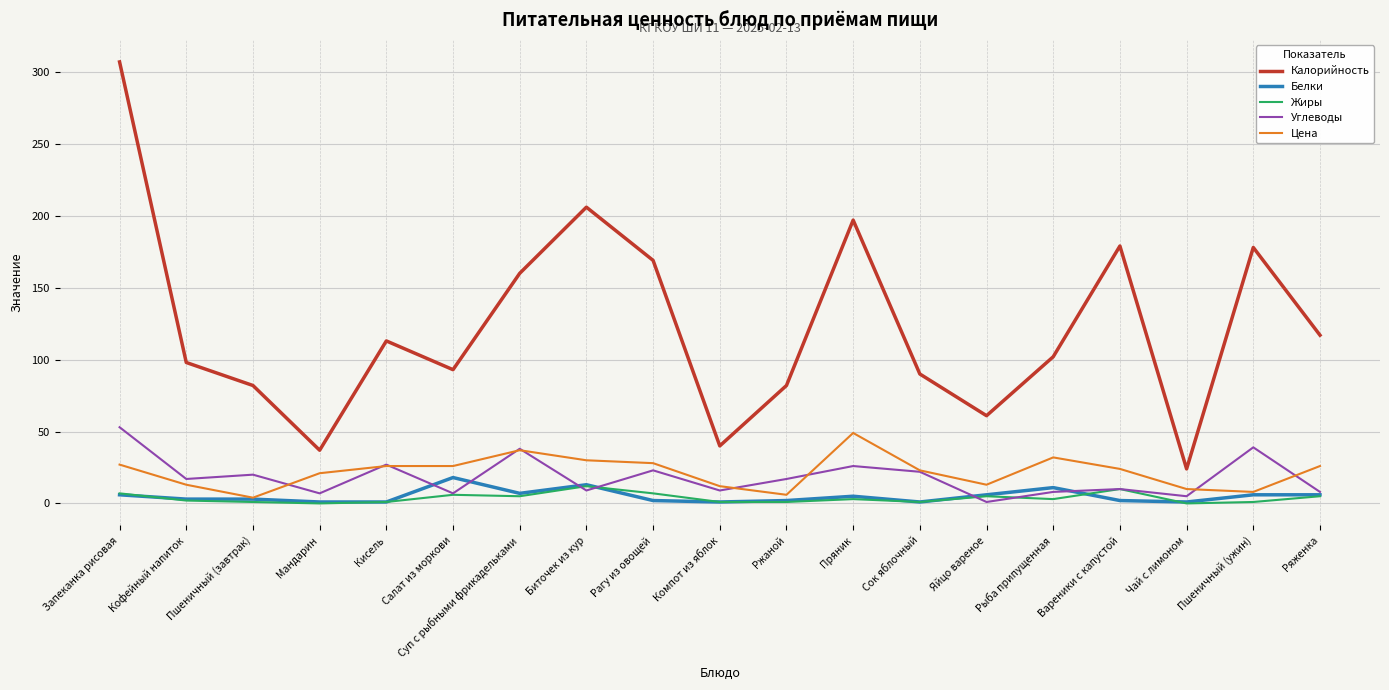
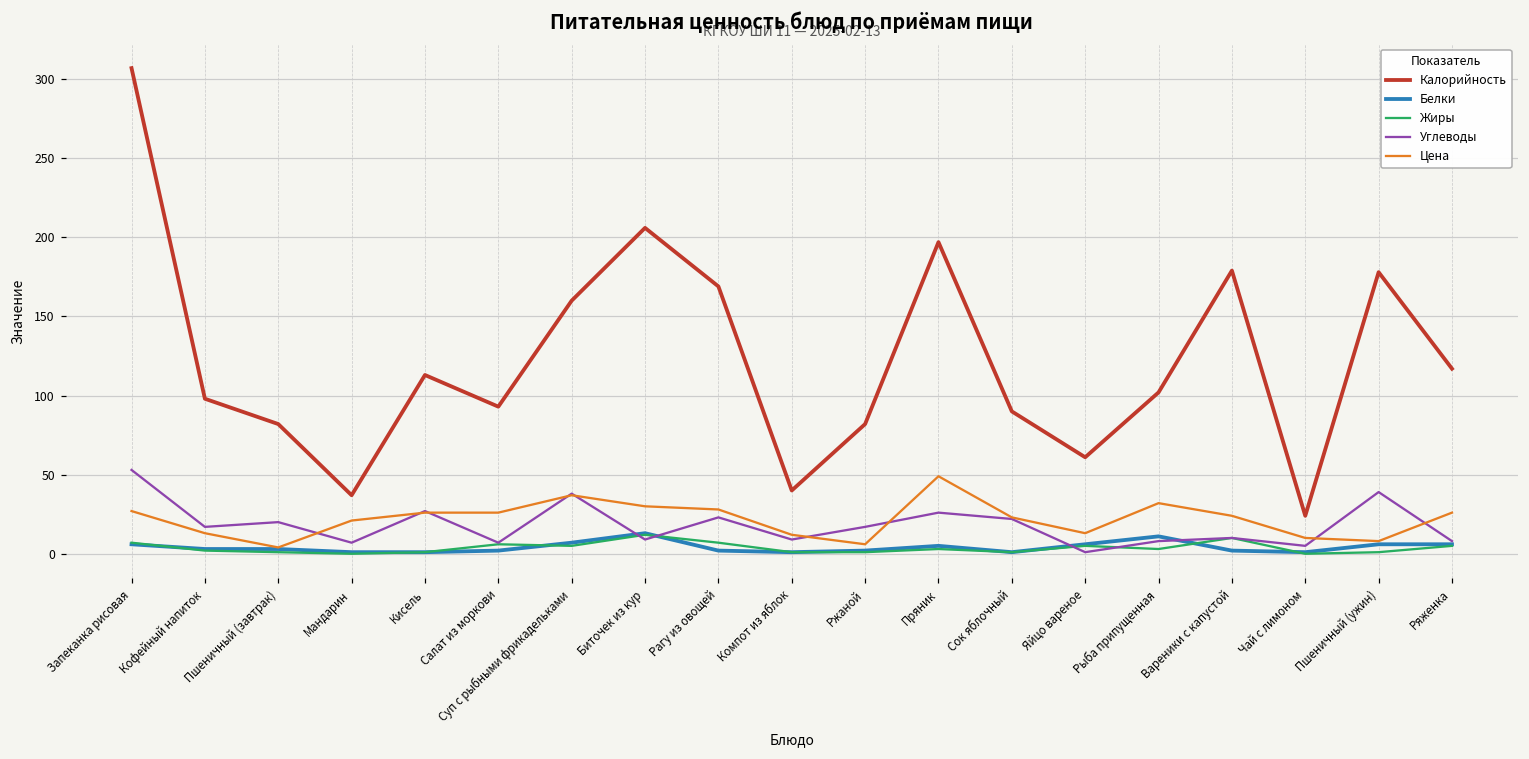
  {
    "Калорийность": {
      "Запеканка рисовая": 307,
      "Кофейный напиток": 98,
      "Пшеничный (завтрак)": 82,
      "Мандарин": 37,
      "Кисель": 113,
      "Салат из моркови": 93,
      "Суп с рыбными фрикадельками": 160,
      "Биточек из кур": 206,
      "Рагу из овощей": 169,
      "Компот из яблок": 40,
      "Ржаной": 82,
      "Пряник": 197,
      "Сок яблочный": 90,
      "Яйцо вареное": 61,
      "Рыба припущенная": 102,
      "Вареники с капустой": 179,
      "Чай с лимоном": 24,
      "Пшеничный (ужин)": 178,
      "Ряженка": 117
    },
    "Белки": {
-     "Салат из моркови": 18,
+     "Салат из моркови": 2,
      "Суп с рыбными фрикадельками": 7,
      "Рагу из овощей": 2,
      "Пряник": 5,
      "Рыба припущенная": 11,
      "Вареники с капустой": 2,
      "Пшеничный (ужин)": 6
    },
    "Жиры": {
      "Пшеничный (завтрак)": 1,
      "Суп с рыбными фрикадельками": 5,
      "Рагу из овощей": 7,
      "Пряник": 3,
      "Рыба припущенная": 3,
      "Пшеничный (ужин)": 1
    },
    "Углеводы": {
      "Запеканка рисовая": 53,
      "Кофейный напиток": 17,
      "Пшеничный (завтрак)": 20,
      "Мандарин": 7,
      "Биточек из кур": 9,
      "Рагу из овощей": 23,
      "Компот из яблок": 9,
      "Ржаной": 17,
      "Пряник": 26,
      "Яйцо вареное": 1,
      "Рыба припущенная": 8,
      "Чай с лимоном": 5,
      "Пшеничный (ужин)": 39,
      "Ряженка": 8
    },
    "Цена": {
      "Запеканка рисовая": 27,
      "Кофейный напиток": 13,
      "Мандарин": 21,
      "Салат из моркови": 26,
      "Биточек из кур": 30,
      "Рагу из овощей": 28,
      "Компот из яблок": 12,
      "Ржаной": 6,
      "Пряник": 49,
      "Яйцо вареное": 13,
      "Рыба припущенная": 32,
      "Вареники с капустой": 24,
      "Чай с лимоном": 10,
      "Пшеничный (ужин)": 8,
      "Ряженка": 26
    }
  }
